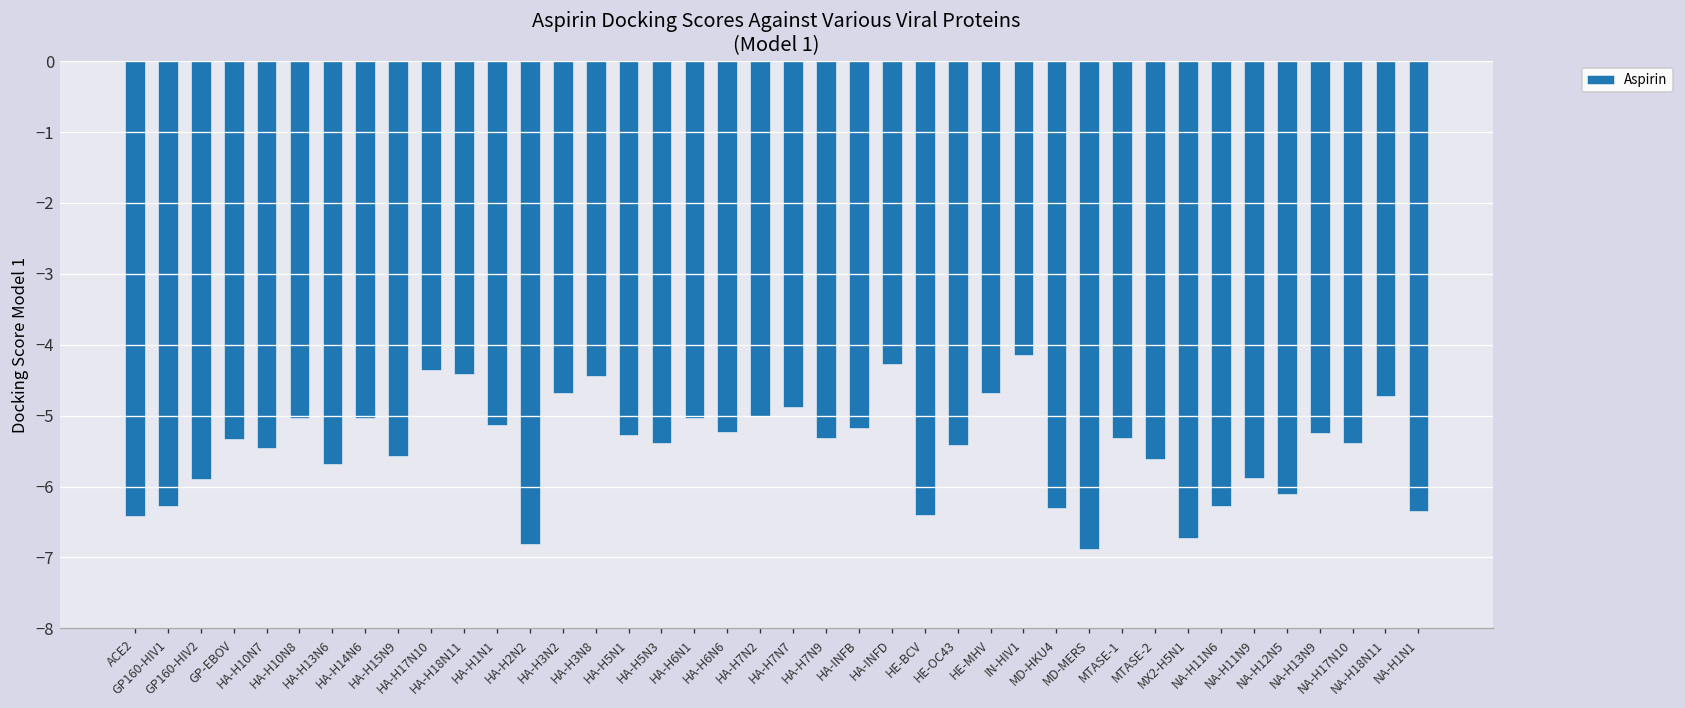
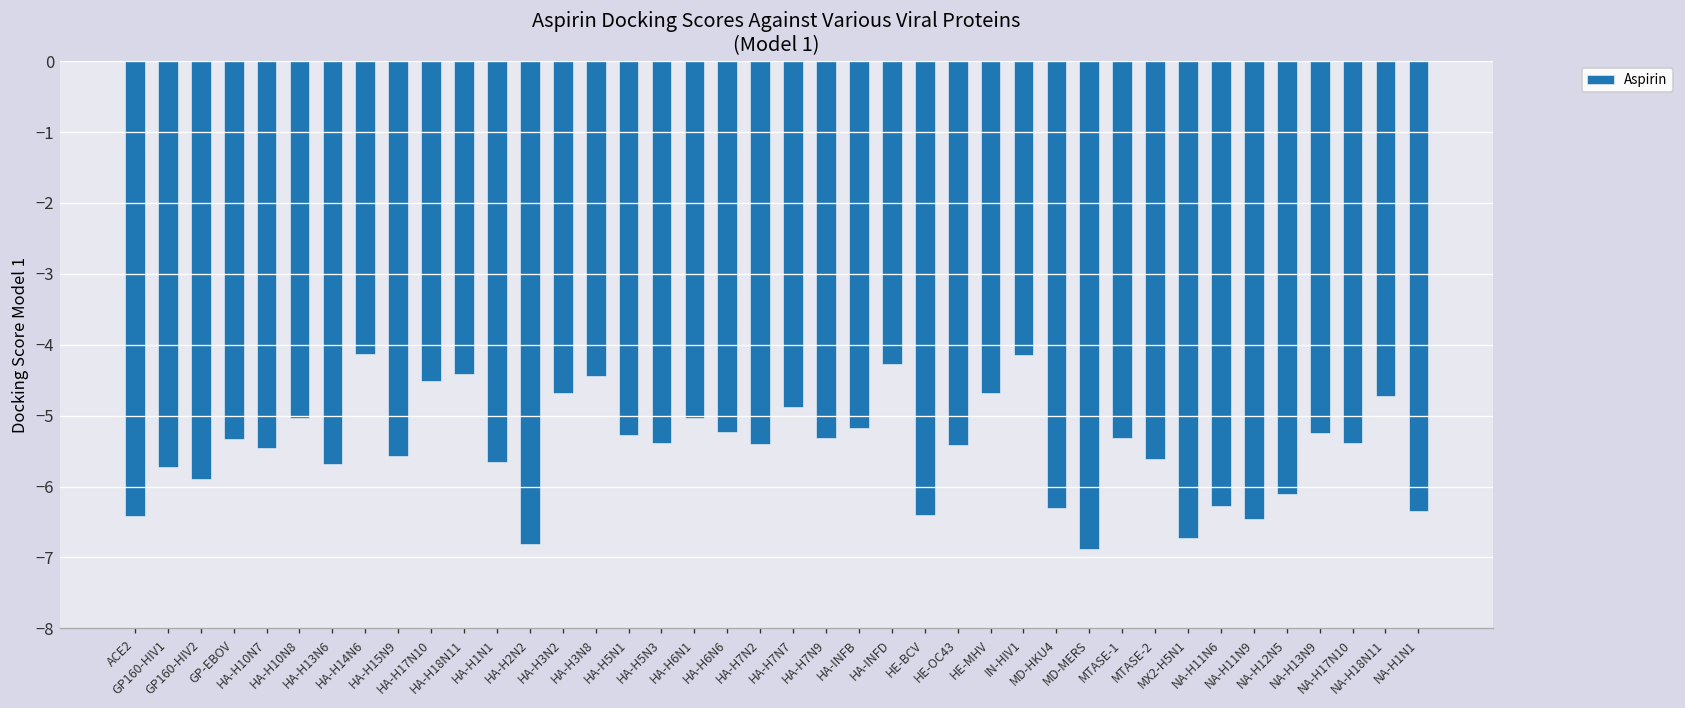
  {
    "ACE2": -6.4,
-   "GP160-HIV1": -6.3,
+   "GP160-HIV1": -5.7,
    "GP160-HIV2": -5.9,
    "GP-EBOV": -5.3,
    "HA-H10N7": -5.5,
    "HA-H10N8": -5.0,
    "HA-H13N6": -5.7,
-   "HA-H14N6": -5.0,
+   "HA-H14N6": -4.1,
    "HA-H15N9": -5.6,
-   "HA-H17N10": -4.4,
+   "HA-H17N10": -4.5,
    "HA-H18N11": -4.4,
-   "HA-H1N1": -5.1,
+   "HA-H1N1": -5.7,
    "HA-H2N2": -6.8,
    "HA-H3N2": -4.7,
    "HA-H3N8": -4.4,
    "HA-H5N1": -5.3,
    "HA-H5N3": -5.4,
    "HA-H6N1": -5.0,
    "HA-H6N6": -5.2,
-   "HA-H7N2": -5.0,
+   "HA-H7N2": -5.4,
    "HA-H7N7": -4.9,
    "HA-H7N9": -5.3,
    "HA-INFB": -5.2,
    "HA-INFD": -4.3,
    "HE-BCV": -6.4,
    "HE-OC43": -5.4,
    "HE-MHV": -4.7,
    "IN-HIV1": -4.2,
    "MD-HKU4": -6.3,
    "MD-MERS": -6.9,
    "MTASE-1": -5.3,
    "MTASE-2": -5.6,
    "MX2-H5N1": -6.7,
    "NA-H11N6": -6.3,
-   "NA-H11N9": -5.9,
+   "NA-H11N9": -6.5,
    "NA-H12N5": -6.1,
    "NA-H13N9": -5.2,
    "NA-H17N10": -5.4,
    "NA-H18N11": -4.7,
    "NA-H1N1": -6.3
  }
